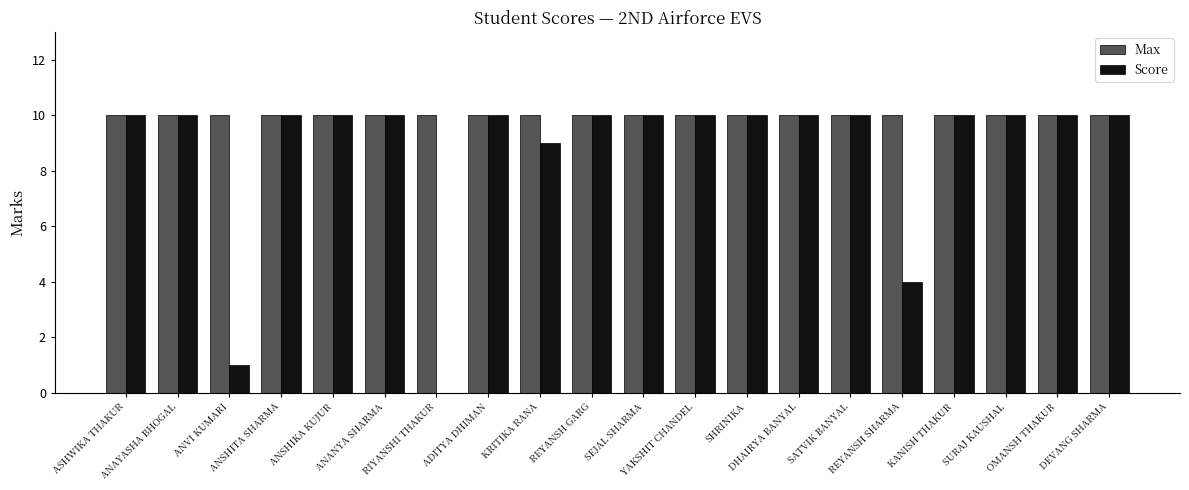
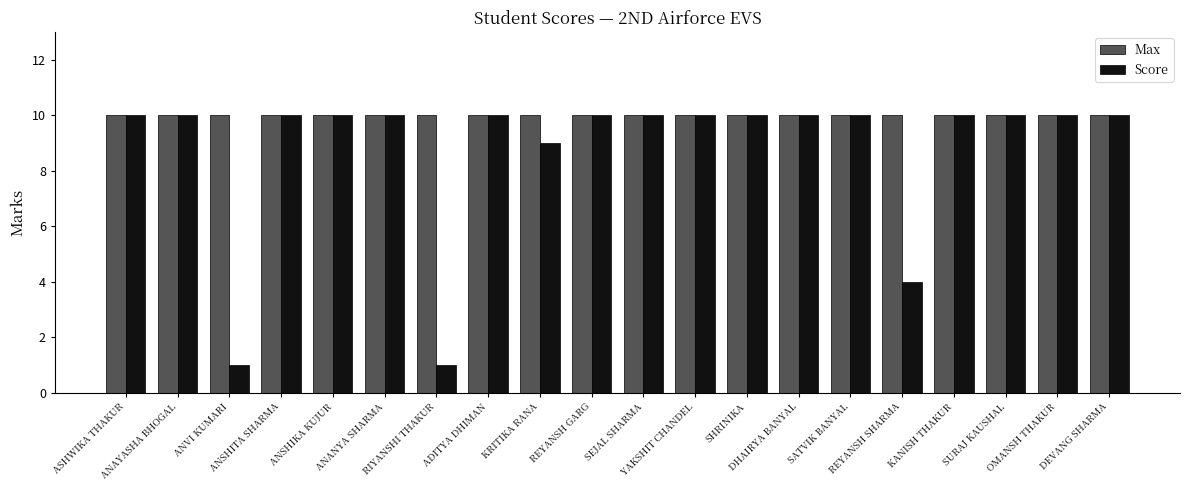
  {
    "Max": {
      "ASHWIKA THAKUR": 10,
      "ANAYASHA BHOGAL": 10,
      "ANVI KUMARI": 10,
      "ANSHITA SHARMA": 10,
      "ANSHIKA KUJUR": 10,
      "ANANYA SHARMA": 10,
      "RIYANSHI THAKUR": 10,
      "ADITYA DHIMAN": 10,
      "KRITIKA RANA": 10,
      "REYANSH GARG": 10,
      "SEJAL SHARMA": 10,
      "YAKSHIT CHANDEL": 10,
      "SHRINIKA": 10,
      "DHAIRYA BANYAL": 10,
      "SATVIK BANYAL": 10,
      "REYANSH SHARMA": 10,
      "KANISH THAKUR": 10,
      "SURAJ KAUSHAL": 10,
      "OMANSH THAKUR": 10,
      "DEVANG SHARMA": 10
    },
    "Score": {
      "ASHWIKA THAKUR": 10,
      "ANAYASHA BHOGAL": 10,
      "ANVI KUMARI": 1,
      "ANSHITA SHARMA": 10,
      "ANSHIKA KUJUR": 10,
      "ANANYA SHARMA": 10,
-     "RIYANSHI THAKUR": 0,
+     "RIYANSHI THAKUR": 1,
      "ADITYA DHIMAN": 10,
      "KRITIKA RANA": 9,
      "REYANSH GARG": 10,
      "SEJAL SHARMA": 10,
      "YAKSHIT CHANDEL": 10,
      "SHRINIKA": 10,
      "DHAIRYA BANYAL": 10,
      "SATVIK BANYAL": 10,
      "REYANSH SHARMA": 4,
      "KANISH THAKUR": 10,
      "SURAJ KAUSHAL": 10,
      "OMANSH THAKUR": 10,
      "DEVANG SHARMA": 10
    }
  }
